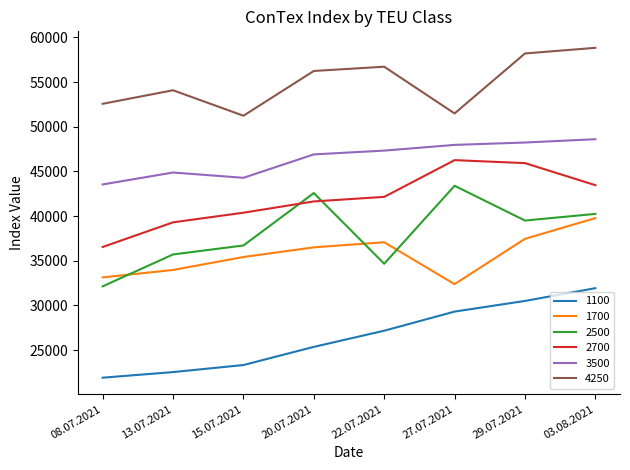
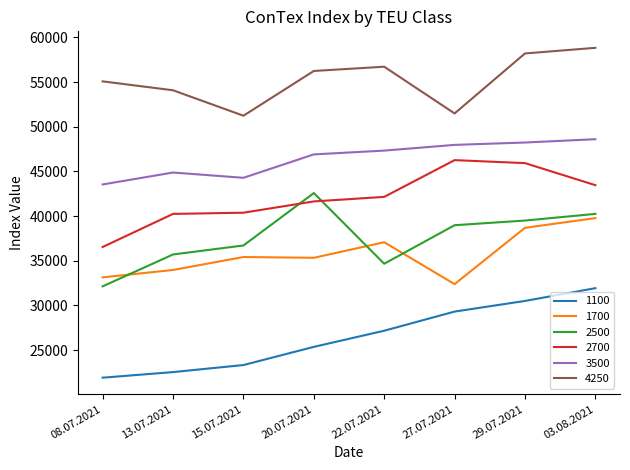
  {
    "1100": {
      "08.07.2021": 22000,
      "13.07.2021": 23000,
      "15.07.2021": 23000,
      "20.07.2021": 25000,
      "22.07.2021": 27000,
      "27.07.2021": 29000,
      "29.07.2021": 30000,
      "03.08.2021": 32000
    },
    "1700": {
      "08.07.2021": 33000,
      "13.07.2021": 34000,
      "15.07.2021": 35000,
-     "20.07.2021": 36000,
+     "20.07.2021": 35000,
      "22.07.2021": 37000,
      "27.07.2021": 32000,
-     "29.07.2021": 37000,
+     "29.07.2021": 39000,
      "03.08.2021": 40000
    },
    "2500": {
      "08.07.2021": 32000,
      "13.07.2021": 36000,
      "15.07.2021": 37000,
      "20.07.2021": 43000,
      "22.07.2021": 35000,
-     "27.07.2021": 43000,
+     "27.07.2021": 39000,
      "29.07.2021": 39000,
      "03.08.2021": 40000
    },
    "2700": {
      "08.07.2021": 37000,
-     "13.07.2021": 39000,
+     "13.07.2021": 40000,
      "15.07.2021": 40000,
      "20.07.2021": 42000,
      "22.07.2021": 42000,
      "27.07.2021": 46000,
      "29.07.2021": 46000,
      "03.08.2021": 43000
    },
    "3500": {
      "08.07.2021": 44000,
      "13.07.2021": 45000,
      "15.07.2021": 44000,
      "20.07.2021": 47000,
      "22.07.2021": 47000,
      "27.07.2021": 48000,
      "29.07.2021": 48000,
      "03.08.2021": 49000
    },
    "4250": {
-     "08.07.2021": 53000,
+     "08.07.2021": 55000,
      "13.07.2021": 54000,
      "15.07.2021": 51000,
      "20.07.2021": 56000,
      "22.07.2021": 57000,
      "27.07.2021": 51000,
      "29.07.2021": 58000,
      "03.08.2021": 59000
    }
  }
